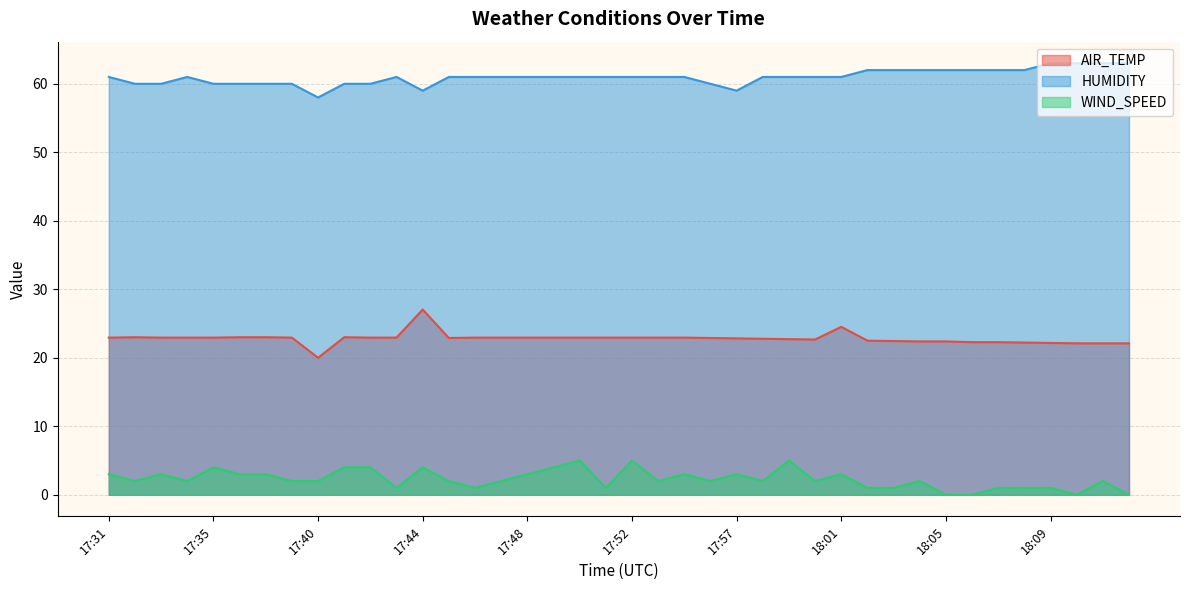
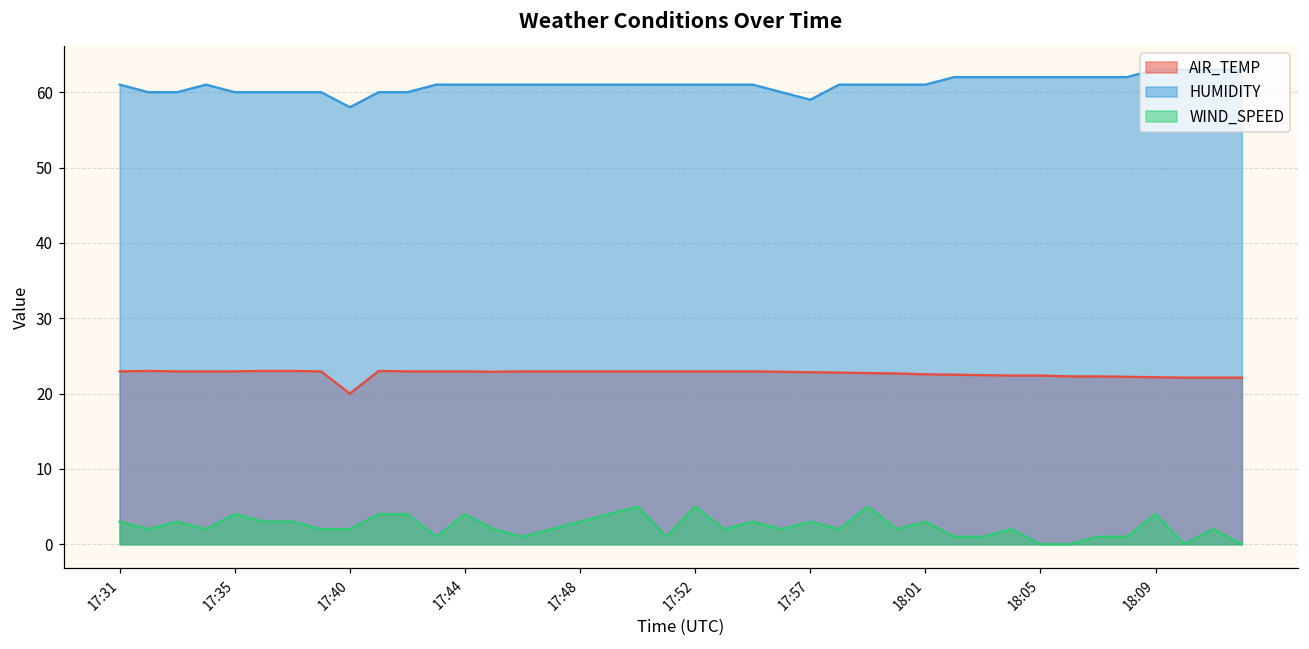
  {
    "AIR_TEMP": {
      "17:31": 23,
      "17:35": 23,
      "17:40": 20,
-     "17:44": 27,
+     "17:44": 23,
      "17:48": 23,
      "17:52": 23,
      "17:57": 23,
-     "18:01": 25,
+     "18:01": 23,
      "18:05": 22,
      "18:09": 22
    },
    "HUMIDITY": {
      "17:31": 61,
      "17:35": 60,
      "17:40": 58,
-     "17:44": 59,
+     "17:44": 61,
      "17:48": 61,
      "17:52": 61,
      "17:57": 59,
      "18:01": 61,
      "18:05": 62
    },
    "WIND_SPEED": {
      "17:31": 3,
      "17:35": 4,
      "17:40": 2,
      "17:44": 4,
      "17:48": 3,
      "17:52": 5,
      "17:57": 3,
      "18:01": 3,
      "18:05": 0,
-     "18:09": 1
+     "18:09": 4
    }
  }
